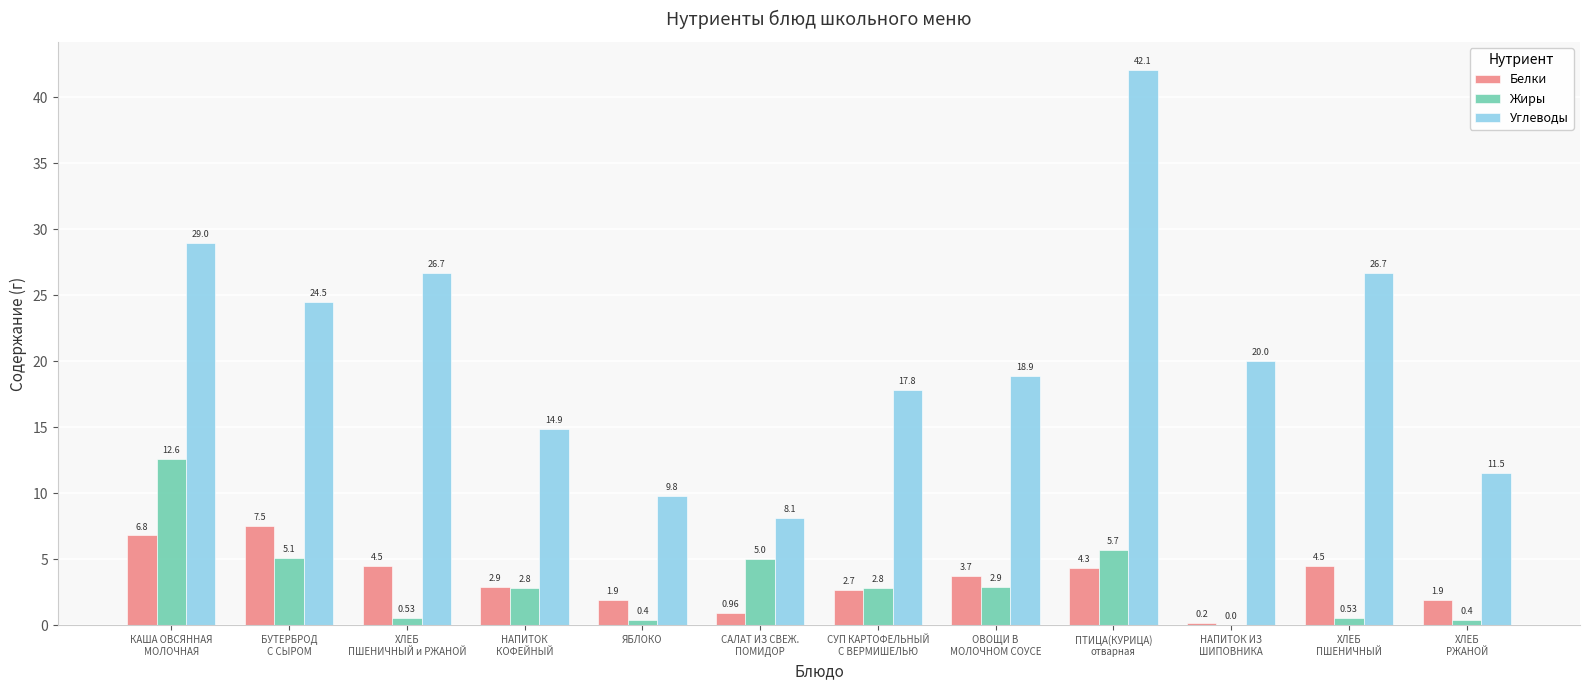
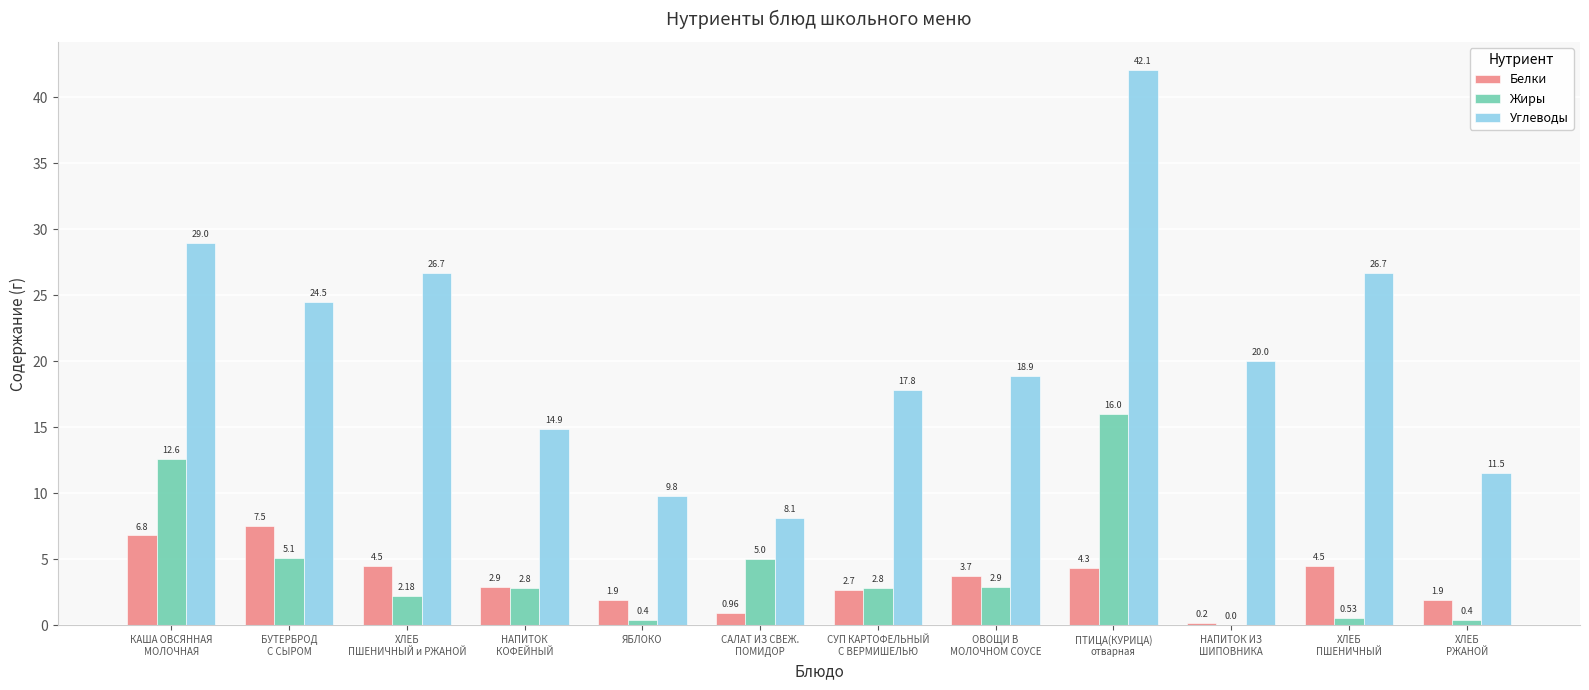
  {
    "Белки": {
      "КАША ОВСЯННАЯ МОЛОЧНАЯ": 6.8,
      "БУТЕРБРОД С СЫРОМ": 7.5,
      "ХЛЕБ ПШЕНИЧНЫЙ и РЖАНОЙ": 4.5,
      "НАПИТОК КОФЕЙНЫЙ": 2.9,
      "ЯБЛОКО": 1.9,
      "САЛАТ ИЗ СВЕЖ. ПОМИДОР": 0.96,
      "СУП КАРТОФЕЛЬНЫЙ С ВЕРМИШЕЛЬЮ": 2.7,
      "ОВОЩИ В МОЛОЧНОМ СОУСЕ": 3.7,
      "ПТИЦА(КУРИЦА) отварная": 4.3,
      "НАПИТОК ИЗ ШИПОВНИКА": 0.2,
      "ХЛЕБ ПШЕНИЧНЫЙ": 4.5,
      "ХЛЕБ РЖАНОЙ": 1.9
    },
    "Жиры": {
      "КАША ОВСЯННАЯ МОЛОЧНАЯ": 12.6,
      "БУТЕРБРОД С СЫРОМ": 5.1,
-     "ХЛЕБ ПШЕНИЧНЫЙ и РЖАНОЙ": 0.53,
+     "ХЛЕБ ПШЕНИЧНЫЙ и РЖАНОЙ": 2.18,
      "НАПИТОК КОФЕЙНЫЙ": 2.8,
      "ЯБЛОКО": 0.4,
      "САЛАТ ИЗ СВЕЖ. ПОМИДОР": 5.0,
      "СУП КАРТОФЕЛЬНЫЙ С ВЕРМИШЕЛЬЮ": 2.8,
      "ОВОЩИ В МОЛОЧНОМ СОУСЕ": 2.9,
-     "ПТИЦА(КУРИЦА) отварная": 5.7,
+     "ПТИЦА(КУРИЦА) отварная": 16.0,
      "НАПИТОК ИЗ ШИПОВНИКА": 0.0,
      "ХЛЕБ ПШЕНИЧНЫЙ": 0.53,
      "ХЛЕБ РЖАНОЙ": 0.4
    },
    "Углеводы": {
      "КАША ОВСЯННАЯ МОЛОЧНАЯ": 29.0,
      "БУТЕРБРОД С СЫРОМ": 24.5,
      "ХЛЕБ ПШЕНИЧНЫЙ и РЖАНОЙ": 26.7,
      "НАПИТОК КОФЕЙНЫЙ": 14.9,
      "ЯБЛОКО": 9.8,
      "САЛАТ ИЗ СВЕЖ. ПОМИДОР": 8.1,
      "СУП КАРТОФЕЛЬНЫЙ С ВЕРМИШЕЛЬЮ": 17.8,
      "ОВОЩИ В МОЛОЧНОМ СОУСЕ": 18.9,
      "ПТИЦА(КУРИЦА) отварная": 42.1,
      "НАПИТОК ИЗ ШИПОВНИКА": 20.0,
      "ХЛЕБ ПШЕНИЧНЫЙ": 26.7,
      "ХЛЕБ РЖАНОЙ": 11.5
    }
  }
